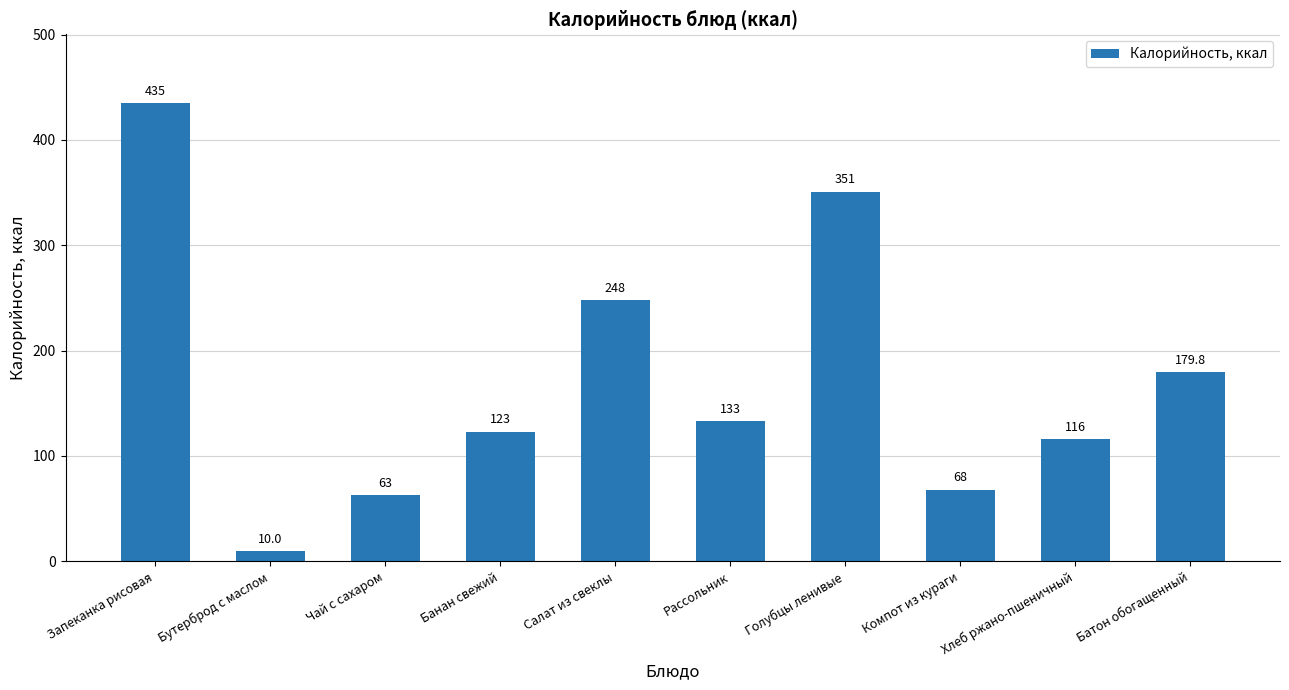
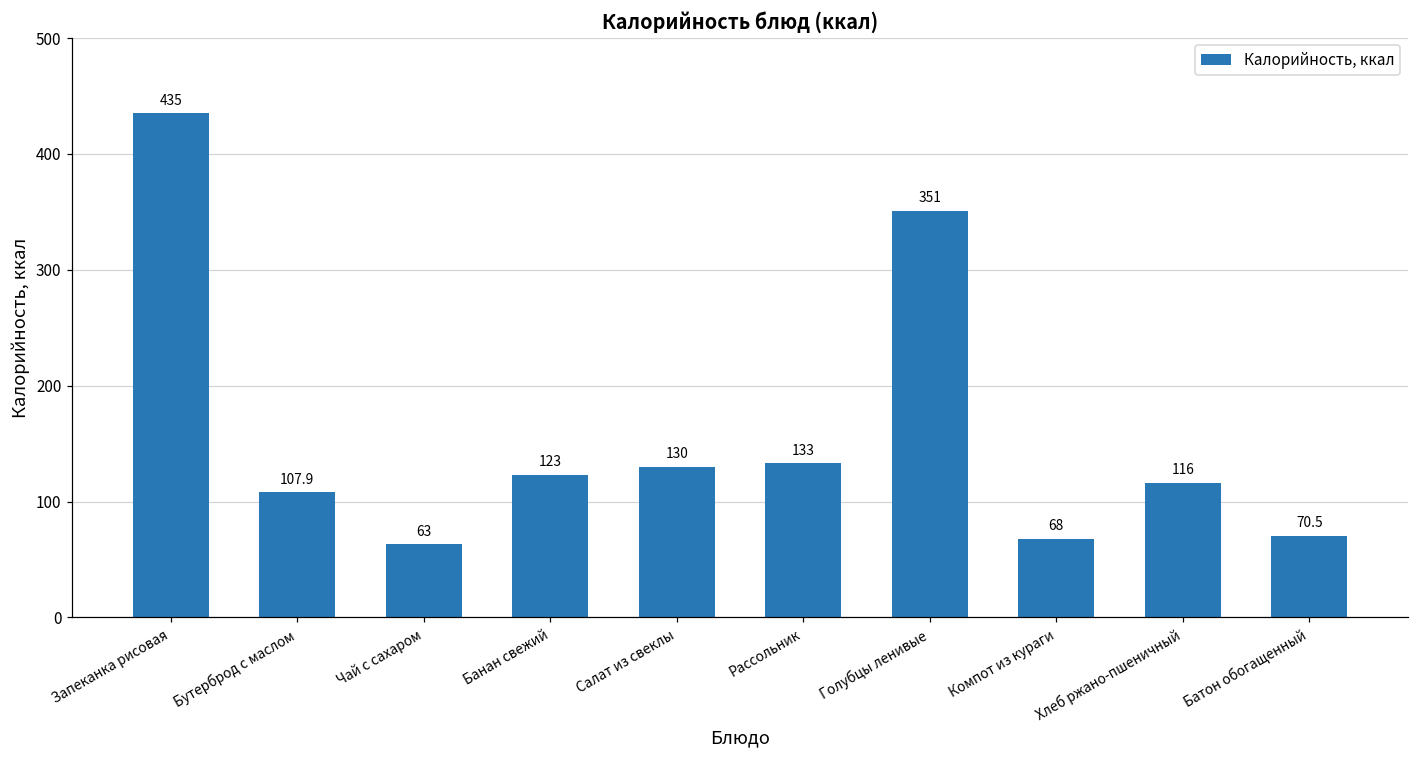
  {
    "Запеканка рисовая": 435,
-   "Бутерброд с маслом": 10.0,
+   "Бутерброд с маслом": 107.9,
    "Чай с сахаром": 63,
    "Банан свежий": 123,
-   "Салат из свеклы": 248,
+   "Салат из свеклы": 130,
    "Рассольник": 133,
    "Голубцы ленивые": 351,
    "Компот из кураги": 68,
    "Хлеб ржано-пшеничный": 116,
-   "Батон обогащенный": 179.8
+   "Батон обогащенный": 70.5
  }
